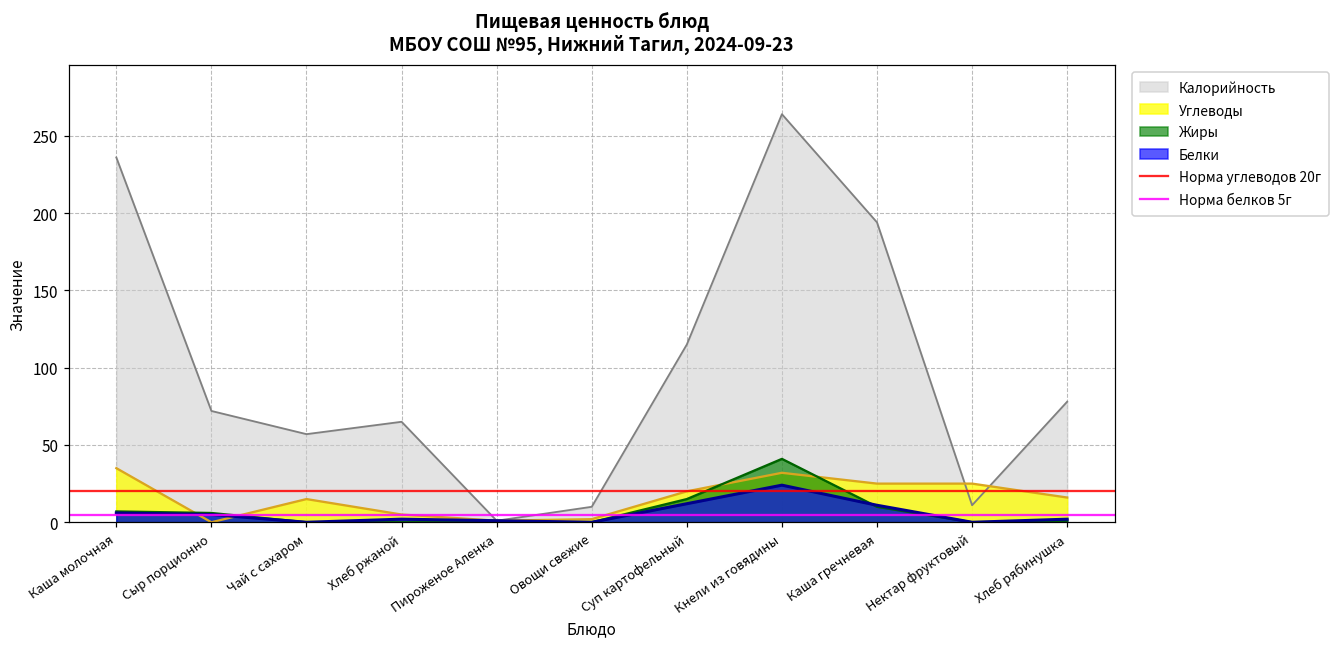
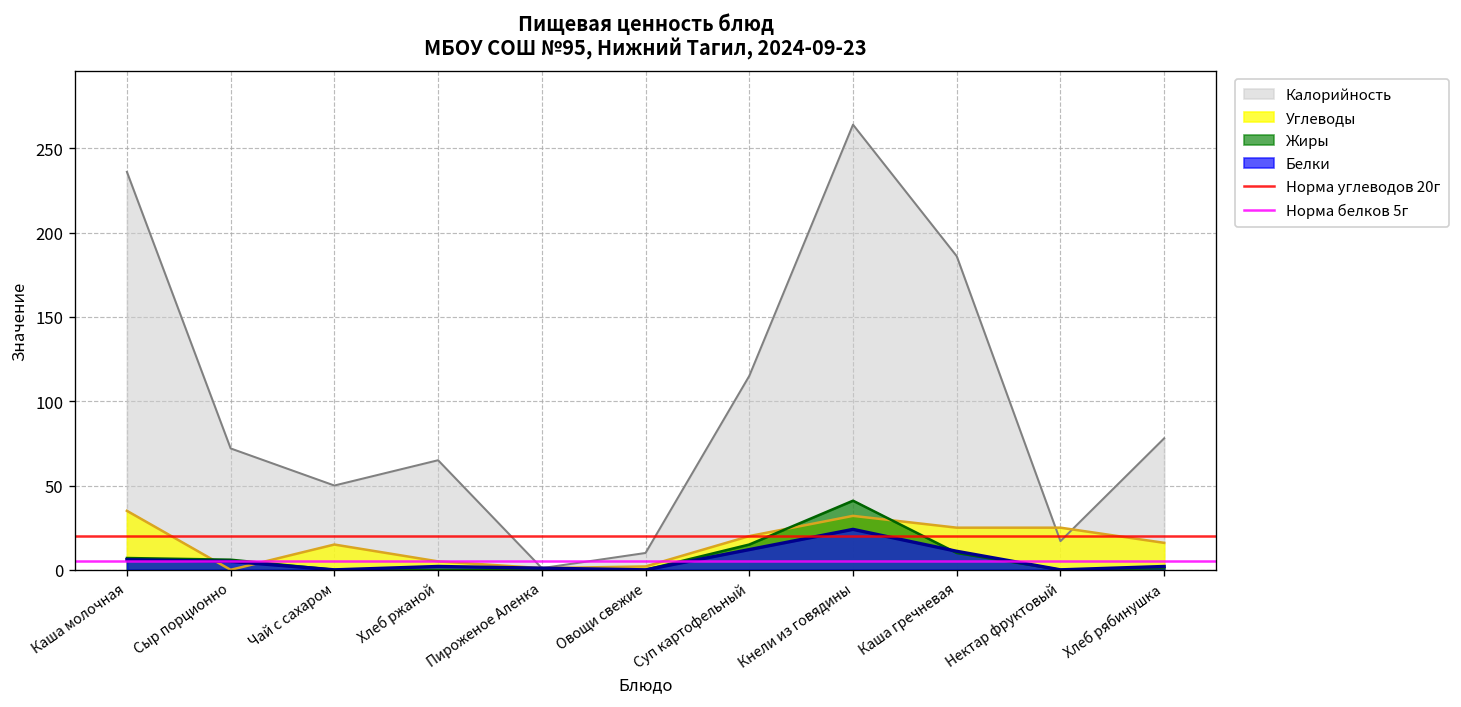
  {
    "Калорийность": {
      "Каша молочная": 236,
      "Сыр порционно": 72,
-     "Чай с сахаром": 57,
+     "Чай с сахаром": 50,
      "Хлеб ржаной": 65,
      "Овощи свежие": 10,
      "Суп картофельный": 115,
      "Кнели из говядины": 264,
-     "Каша гречневая": 194,
-     "Нектар фруктовый": 11,
+     "Каша гречневая": 186,
+     "Нектар фруктовый": 17,
      "Хлеб рябинушка": 78
    },
    "Углеводы": {
      "Каша молочная": 35,
      "Сыр порционно": 0,
      "Чай с сахаром": 15,
      "Хлеб ржаной": 5,
      "Овощи свежие": 2,
      "Суп картофельный": 20,
      "Кнели из говядины": 32,
      "Каша гречневая": 25,
      "Нектар фруктовый": 25,
      "Хлеб рябинушка": 16
    },
    "Жиры": {
      "Хлеб ржаной": 0,
      "Суп картофельный": 15,
      "Кнели из говядины": 41
    },
    "Белки": {
      "Хлеб ржаной": 2,
      "Суп картофельный": 12,
      "Кнели из говядины": 24
    }
  }
